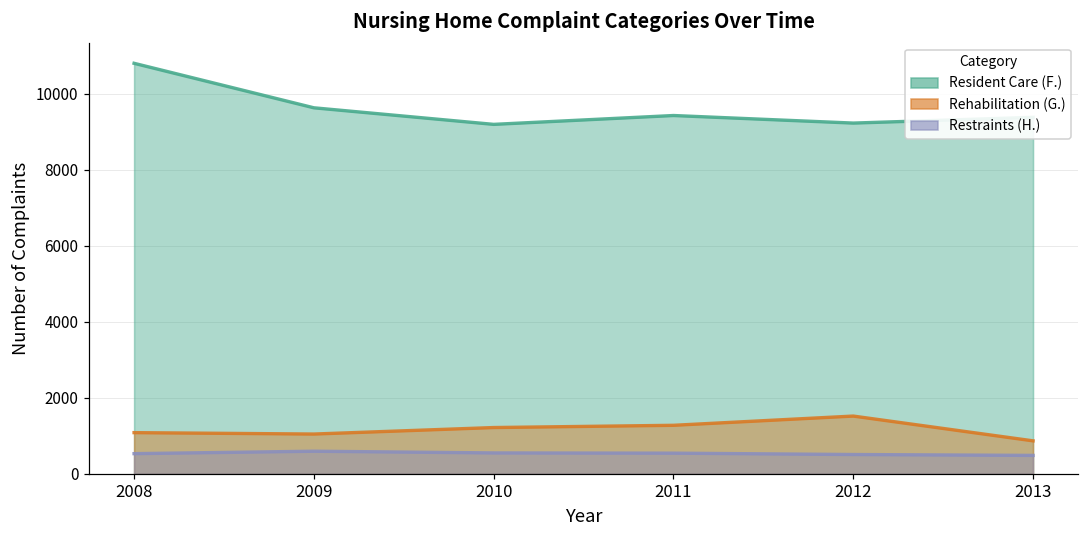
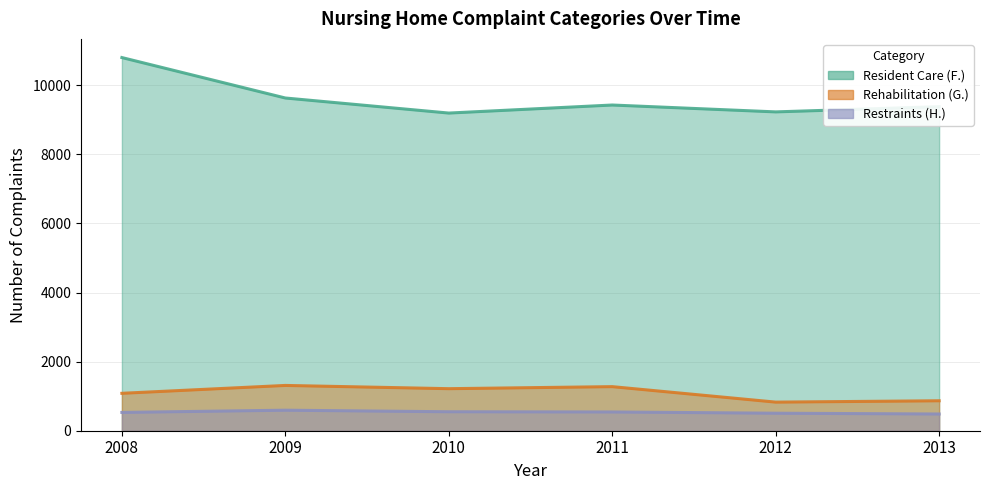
  {
    "Rehabilitation (G.)": {
      "2008": 1100,
-     "2009": 1000,
+     "2009": 1300,
      "2010": 1200,
      "2011": 1300,
-     "2012": 1500,
+     "2012": 800,
      "2013": 900
    }
  }
